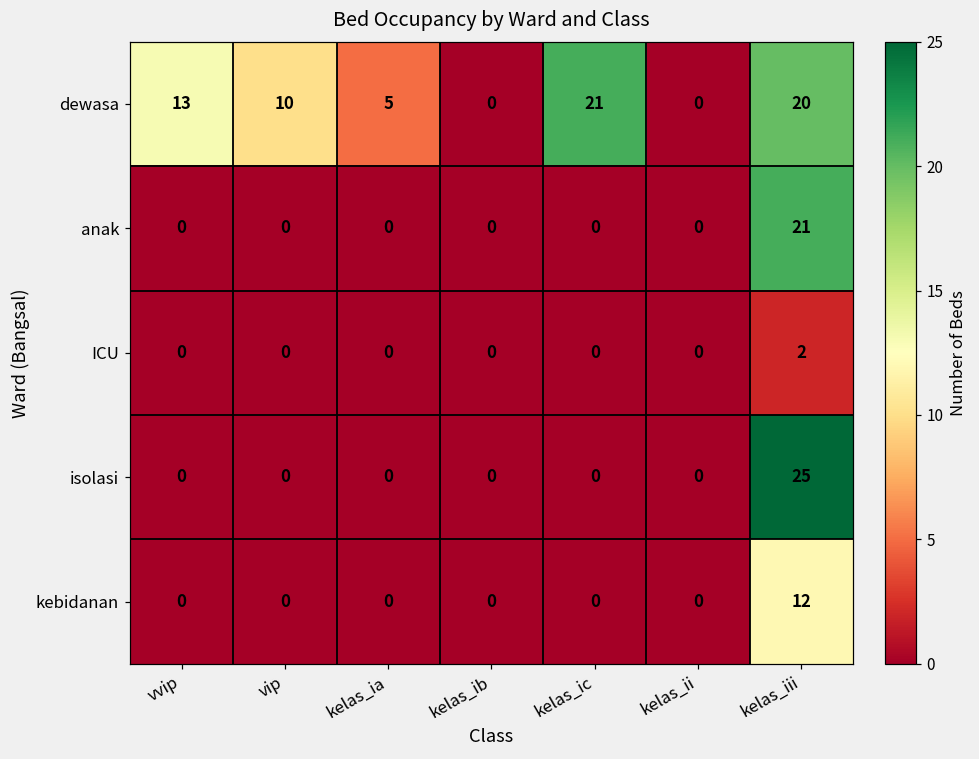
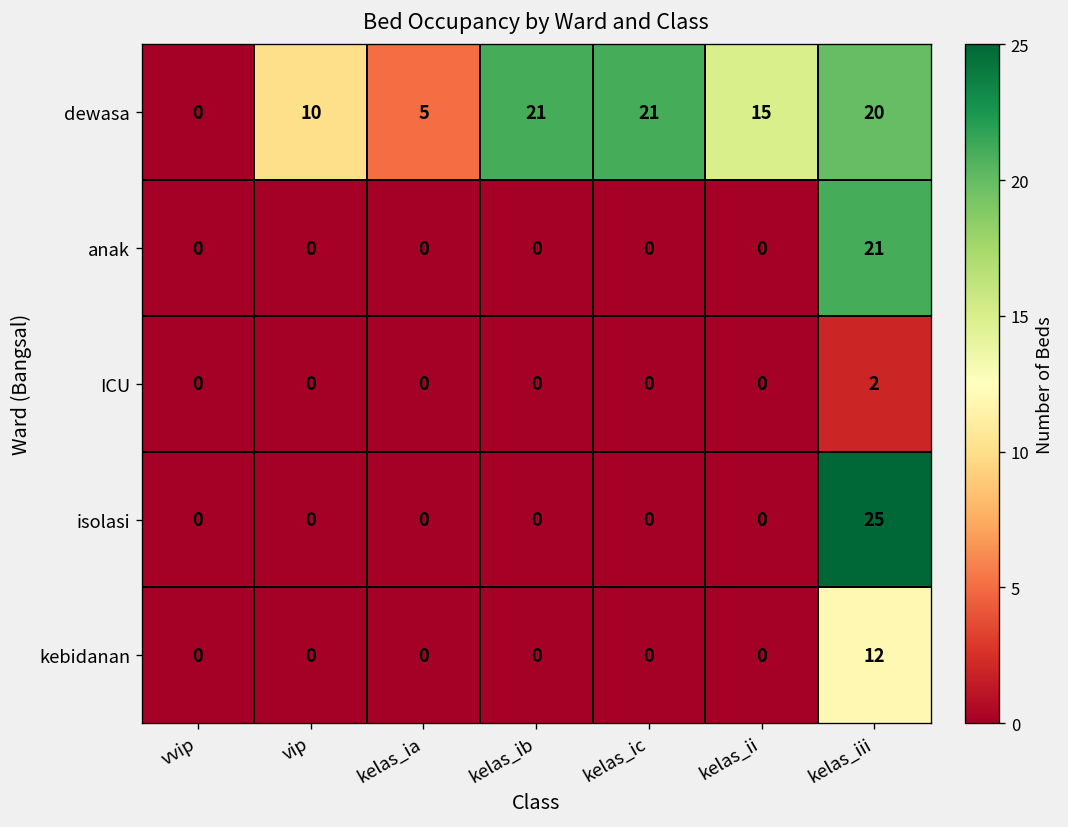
  {
    "dewasa": {
-     "vvip": 13,
+     "vvip": 0,
      "vip": 10,
      "kelas_ia": 5,
-     "kelas_ib": 0,
+     "kelas_ib": 21,
      "kelas_ic": 21,
-     "kelas_ii": 0,
+     "kelas_ii": 15,
      "kelas_iii": 20
    },
    "anak": {
      "vvip": 0,
      "vip": 0,
      "kelas_ia": 0,
      "kelas_ib": 0,
      "kelas_ic": 0,
      "kelas_ii": 0,
      "kelas_iii": 21
    },
    "ICU": {
      "vvip": 0,
      "vip": 0,
      "kelas_ia": 0,
      "kelas_ib": 0,
      "kelas_ic": 0,
      "kelas_ii": 0,
      "kelas_iii": 2
    },
    "isolasi": {
      "vvip": 0,
      "vip": 0,
      "kelas_ia": 0,
      "kelas_ib": 0,
      "kelas_ic": 0,
      "kelas_ii": 0,
      "kelas_iii": 25
    },
    "kebidanan": {
      "vvip": 0,
      "vip": 0,
      "kelas_ia": 0,
      "kelas_ib": 0,
      "kelas_ic": 0,
      "kelas_ii": 0,
      "kelas_iii": 12
    }
  }
